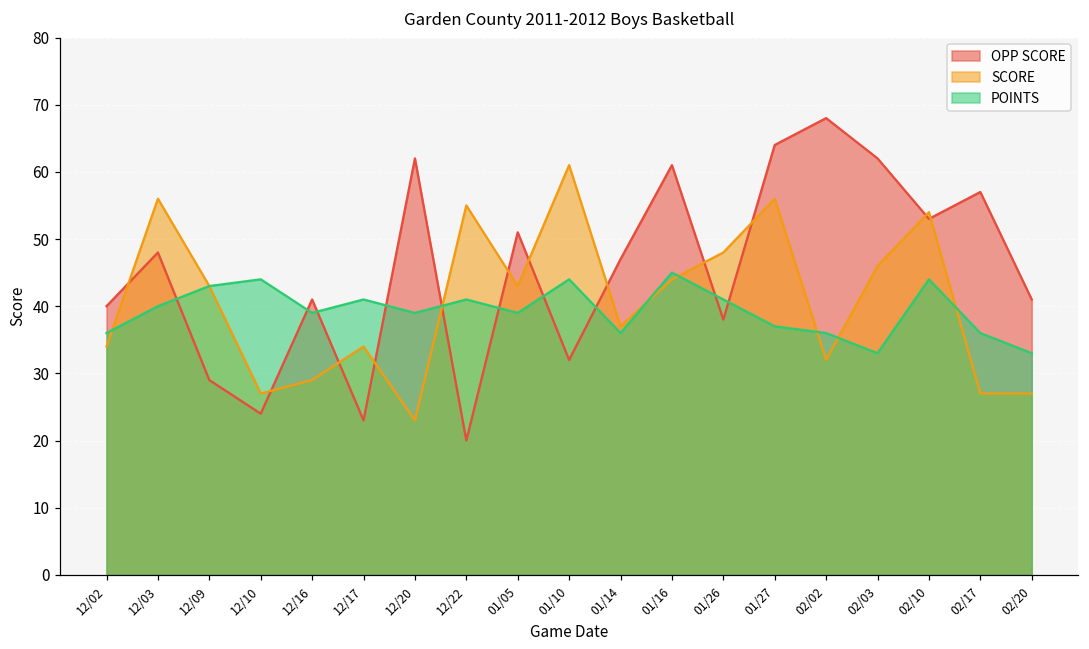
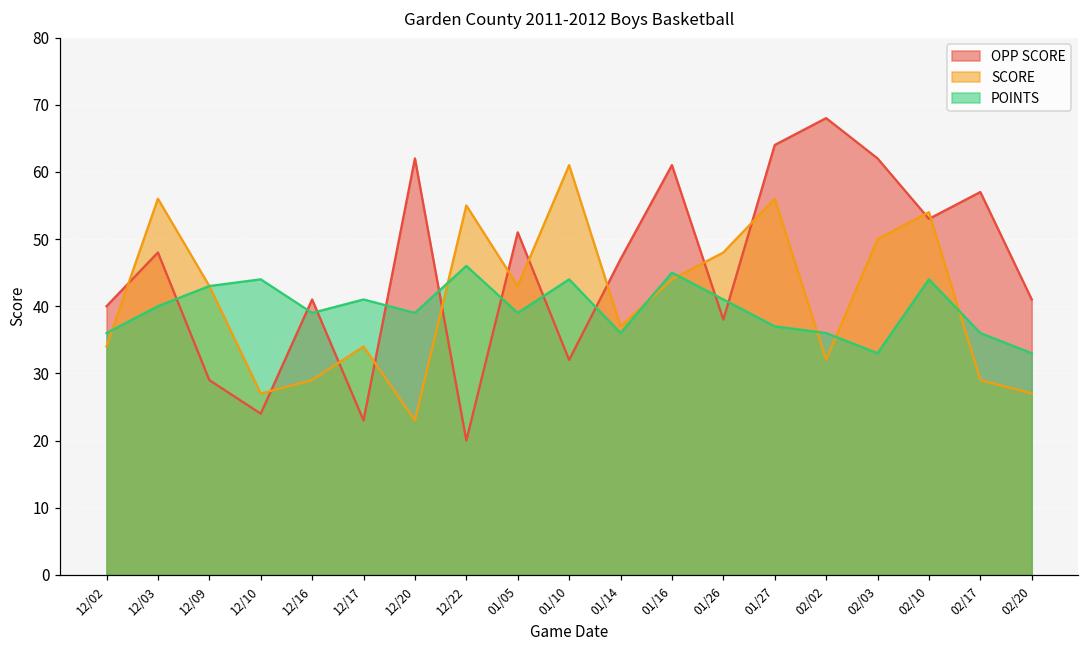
  {
    "OPP SCORE": {
      "12/02": 40,
      "12/03": 48,
      "12/09": 29,
      "12/10": 24,
      "12/16": 41,
      "12/17": 23,
      "12/20": 62,
      "12/22": 20,
      "01/05": 51,
      "01/10": 32,
      "01/14": 47,
      "01/16": 61,
      "01/26": 38,
      "01/27": 64,
      "02/02": 68,
      "02/03": 62,
      "02/10": 53,
      "02/17": 57,
      "02/20": 41
    },
    "SCORE": {
      "12/02": 34,
      "12/03": 56,
      "12/10": 27,
      "12/16": 29,
      "12/17": 34,
      "12/20": 23,
      "12/22": 55,
      "01/05": 43,
      "01/10": 61,
      "01/14": 37,
      "01/16": 44,
      "01/26": 48,
      "01/27": 56,
      "02/02": 32,
-     "02/03": 46,
+     "02/03": 50,
      "02/10": 54,
-     "02/17": 27,
+     "02/17": 29,
      "02/20": 27
    },
    "POINTS": {
      "12/02": 36,
      "12/03": 40,
      "12/10": 44,
      "12/16": 39,
      "12/17": 41,
      "12/20": 39,
-     "12/22": 41,
+     "12/22": 46,
      "01/05": 39,
      "01/10": 44,
      "01/14": 36,
      "01/16": 45,
      "01/26": 41,
      "01/27": 37,
      "02/02": 36,
      "02/03": 33,
      "02/10": 44,
      "02/17": 36,
      "02/20": 33
    }
  }
